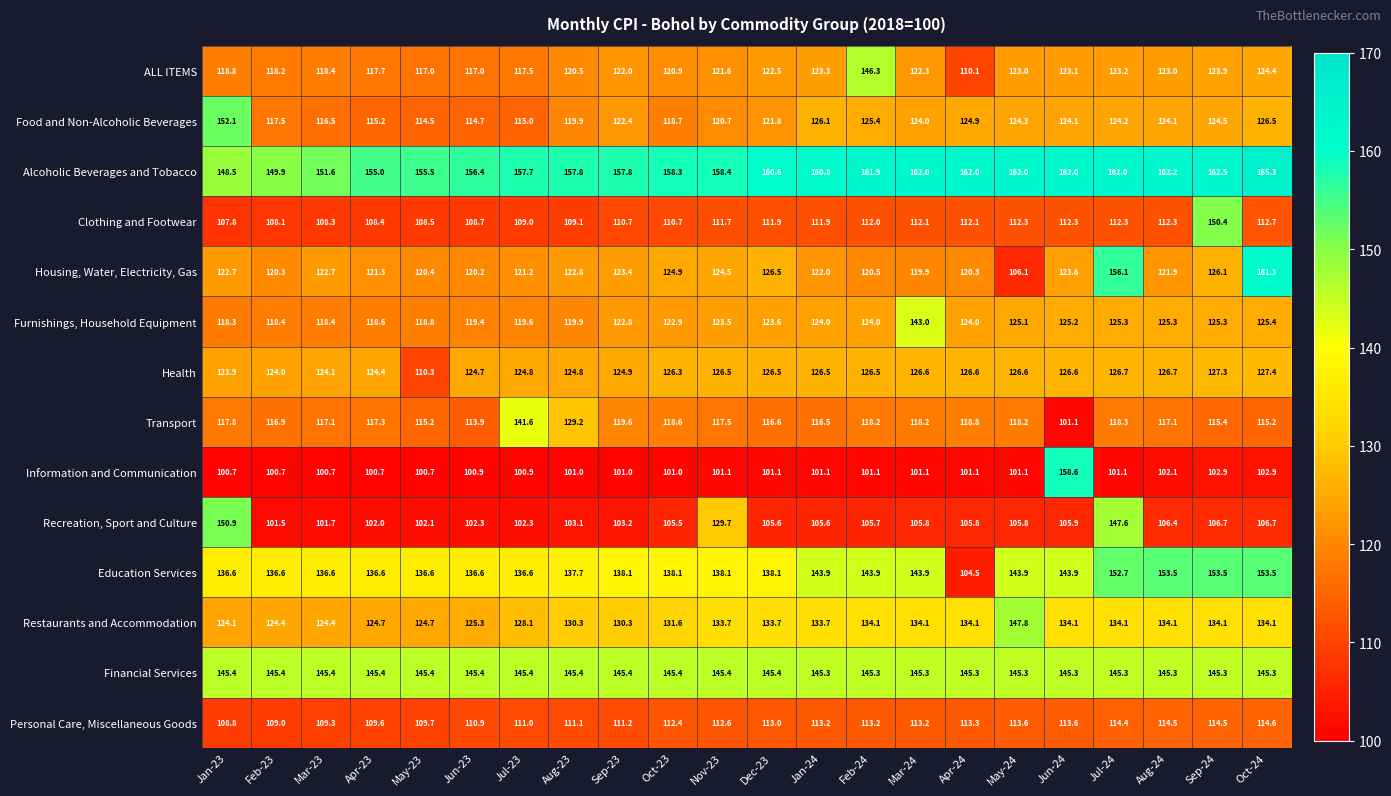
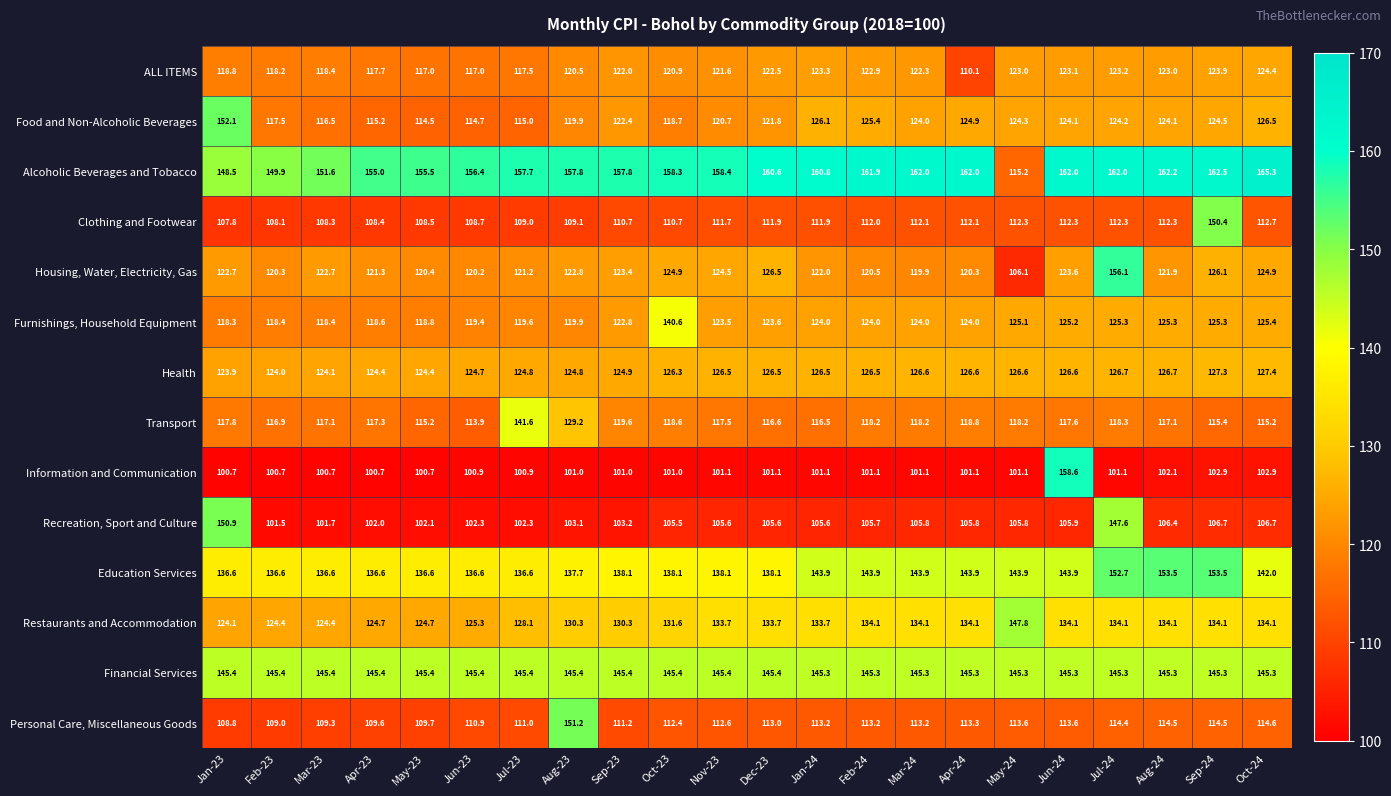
  {
    "ALL ITEMS": {
      "Jan-23": 118.8,
      "Feb-23": 118.2,
      "Mar-23": 118.4,
      "Apr-23": 117.7,
      "May-23": 117.0,
      "Jun-23": 117.0,
      "Jul-23": 117.5,
      "Aug-23": 120.5,
      "Sep-23": 122.0,
      "Oct-23": 120.9,
      "Nov-23": 121.6,
      "Dec-23": 122.5,
      "Jan-24": 123.3,
-     "Feb-24": 146.3,
+     "Feb-24": 122.9,
      "Mar-24": 122.3,
      "Apr-24": 110.1,
      "May-24": 123.0,
      "Jun-24": 123.1,
      "Jul-24": 123.2,
      "Aug-24": 123.0,
      "Sep-24": 123.9,
      "Oct-24": 124.4
    },
    "Alcoholic Beverages and Tobacco": {
      "Jan-23": 148.5,
      "Feb-23": 149.9,
      "Mar-23": 151.6,
      "Apr-23": 155.0,
      "May-23": 155.5,
      "Jun-23": 156.4,
      "Jul-23": 157.7,
      "Aug-23": 157.8,
      "Sep-23": 157.8,
      "Oct-23": 158.3,
      "Nov-23": 158.4,
      "Dec-23": 160.6,
      "Jan-24": 160.8,
      "Feb-24": 161.9,
      "Mar-24": 162.0,
      "Apr-24": 162.0,
-     "May-24": 162.0,
+     "May-24": 115.2,
      "Jun-24": 162.0,
      "Jul-24": 162.0,
      "Aug-24": 162.2,
      "Sep-24": 162.5,
      "Oct-24": 165.3
    },
    "Housing, Water, Electricity, Gas": {
      "Jan-23": 122.7,
      "Feb-23": 120.3,
      "Mar-23": 122.7,
      "Apr-23": 121.3,
      "May-23": 120.4,
      "Jun-23": 120.2,
      "Jul-23": 121.2,
      "Aug-23": 122.8,
      "Sep-23": 123.4,
      "Oct-23": 124.9,
      "Nov-23": 124.5,
      "Dec-23": 126.5,
      "Jan-24": 122.0,
      "Feb-24": 120.5,
      "Mar-24": 119.9,
      "Apr-24": 120.3,
      "May-24": 106.1,
      "Jun-24": 123.6,
      "Jul-24": 156.1,
      "Aug-24": 121.9,
      "Sep-24": 126.1,
-     "Oct-24": 161.3
+     "Oct-24": 124.9
    },
    "Furnishings, Household Equipment": {
      "Jan-23": 118.3,
      "Feb-23": 118.4,
      "Mar-23": 118.4,
      "Apr-23": 118.6,
      "May-23": 118.8,
      "Jun-23": 119.4,
      "Jul-23": 119.6,
      "Aug-23": 119.9,
      "Sep-23": 122.8,
-     "Oct-23": 122.9,
+     "Oct-23": 140.6,
      "Nov-23": 123.5,
      "Dec-23": 123.6,
      "Jan-24": 124.0,
      "Feb-24": 124.0,
-     "Mar-24": 143.0,
+     "Mar-24": 124.0,
      "Apr-24": 124.0,
      "May-24": 125.1,
      "Jun-24": 125.2,
      "Jul-24": 125.3,
      "Aug-24": 125.3,
      "Sep-24": 125.3,
      "Oct-24": 125.4
    },
    "Health": {
      "Jan-23": 123.9,
      "Feb-23": 124.0,
      "Mar-23": 124.1,
      "Apr-23": 124.4,
-     "May-23": 110.3,
+     "May-23": 124.4,
      "Jun-23": 124.7,
      "Jul-23": 124.8,
      "Aug-23": 124.8,
      "Sep-23": 124.9,
      "Oct-23": 126.3,
      "Nov-23": 126.5,
      "Dec-23": 126.5,
      "Jan-24": 126.5,
      "Feb-24": 126.5,
      "Mar-24": 126.6,
      "Apr-24": 126.6,
      "May-24": 126.6,
      "Jun-24": 126.6,
      "Jul-24": 126.7,
      "Aug-24": 126.7,
      "Sep-24": 127.3,
      "Oct-24": 127.4
    },
    "Transport": {
      "Jan-23": 117.8,
      "Feb-23": 116.9,
      "Mar-23": 117.1,
      "Apr-23": 117.3,
      "May-23": 115.2,
      "Jun-23": 113.9,
      "Jul-23": 141.6,
      "Aug-23": 129.2,
      "Sep-23": 119.6,
      "Oct-23": 118.6,
      "Nov-23": 117.5,
      "Dec-23": 116.6,
      "Jan-24": 116.5,
      "Feb-24": 118.2,
      "Mar-24": 118.2,
      "Apr-24": 118.8,
      "May-24": 118.2,
-     "Jun-24": 101.1,
+     "Jun-24": 117.6,
      "Jul-24": 118.3,
      "Aug-24": 117.1,
      "Sep-24": 115.4,
      "Oct-24": 115.2
    },
    "Recreation, Sport and Culture": {
      "Jan-23": 150.9,
      "Feb-23": 101.5,
      "Mar-23": 101.7,
      "Apr-23": 102.0,
      "May-23": 102.1,
      "Jun-23": 102.3,
      "Jul-23": 102.3,
      "Aug-23": 103.1,
      "Sep-23": 103.2,
      "Oct-23": 105.5,
-     "Nov-23": 129.7,
+     "Nov-23": 105.6,
      "Dec-23": 105.6,
      "Jan-24": 105.6,
      "Feb-24": 105.7,
      "Mar-24": 105.8,
      "Apr-24": 105.8,
      "May-24": 105.8,
      "Jun-24": 105.9,
      "Jul-24": 147.6,
      "Aug-24": 106.4,
      "Sep-24": 106.7,
      "Oct-24": 106.7
    },
    "Education Services": {
      "Jan-23": 136.6,
      "Feb-23": 136.6,
      "Mar-23": 136.6,
      "Apr-23": 136.6,
      "May-23": 136.6,
      "Jun-23": 136.6,
      "Jul-23": 136.6,
      "Aug-23": 137.7,
      "Sep-23": 138.1,
      "Oct-23": 138.1,
      "Nov-23": 138.1,
      "Dec-23": 138.1,
      "Jan-24": 143.9,
      "Feb-24": 143.9,
      "Mar-24": 143.9,
-     "Apr-24": 104.5,
+     "Apr-24": 143.9,
      "May-24": 143.9,
      "Jun-24": 143.9,
      "Jul-24": 152.7,
      "Aug-24": 153.5,
      "Sep-24": 153.5,
-     "Oct-24": 153.5
+     "Oct-24": 142.0
    },
    "Personal Care, Miscellaneous Goods": {
      "Jan-23": 108.8,
      "Feb-23": 109.0,
      "Mar-23": 109.3,
      "Apr-23": 109.6,
      "May-23": 109.7,
      "Jun-23": 110.9,
      "Jul-23": 111.0,
-     "Aug-23": 111.1,
+     "Aug-23": 151.2,
      "Sep-23": 111.2,
      "Oct-23": 112.4,
      "Nov-23": 112.6,
      "Dec-23": 113.0,
      "Jan-24": 113.2,
      "Feb-24": 113.2,
      "Mar-24": 113.2,
      "Apr-24": 113.3,
      "May-24": 113.6,
      "Jun-24": 113.6,
      "Jul-24": 114.4,
      "Aug-24": 114.5,
      "Sep-24": 114.5,
      "Oct-24": 114.6
    }
  }
